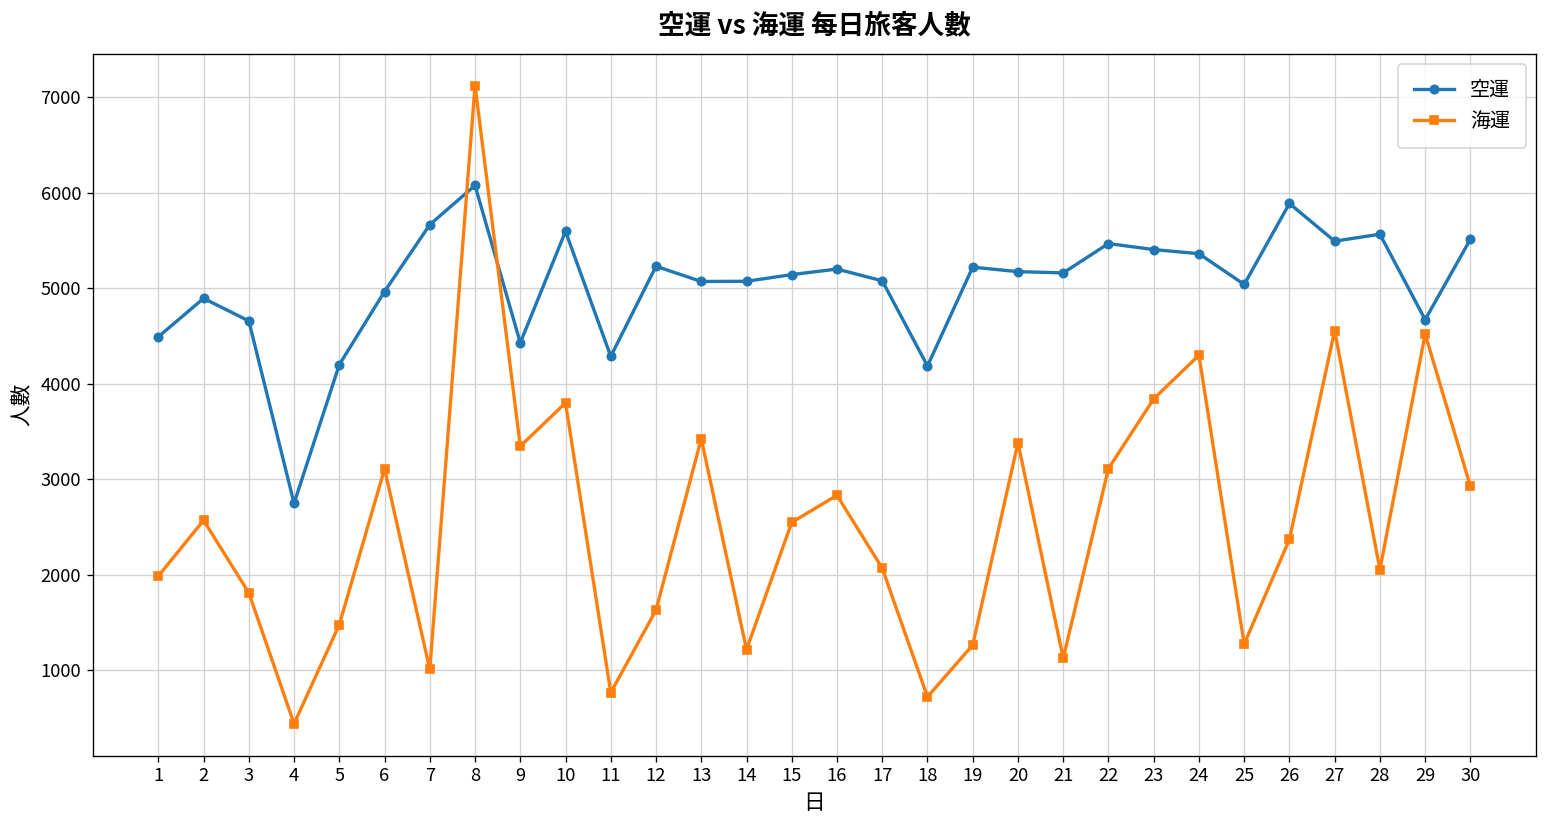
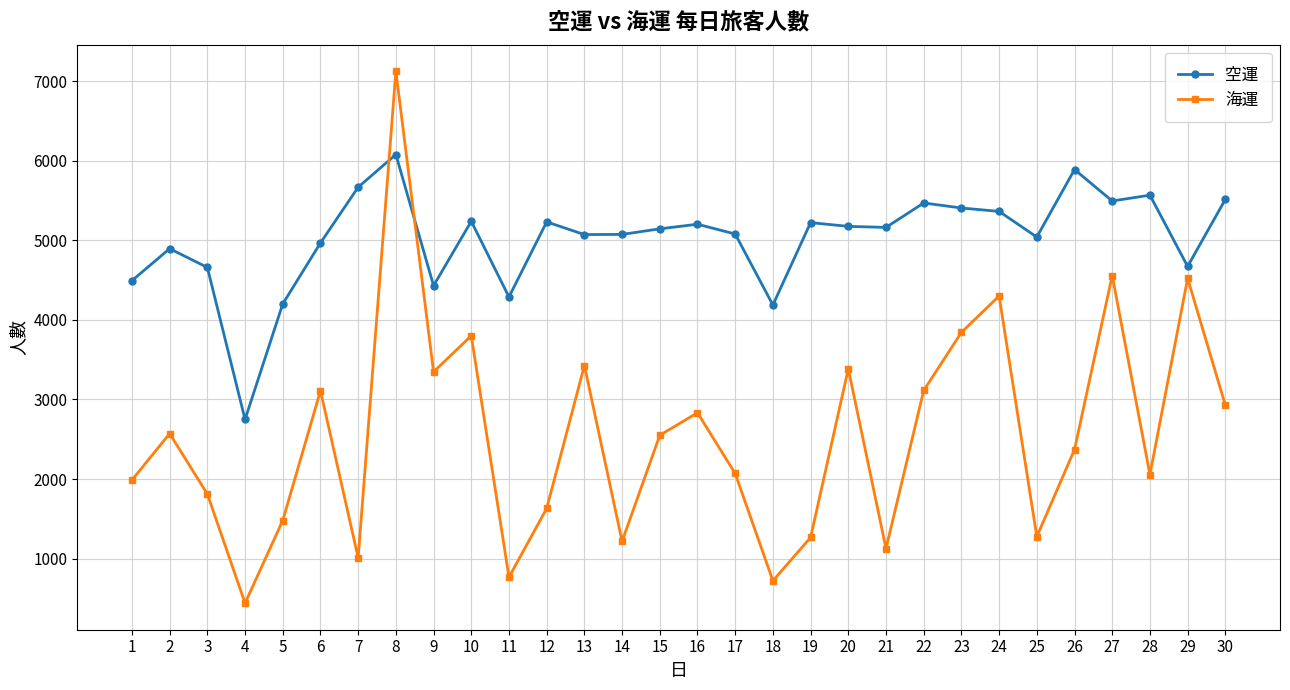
  {
    "空運": {
      "1": 4500,
      "2": 4900,
      "3": 4700,
      "4": 2700,
      "5": 4200,
      "6": 5000,
      "7": 5700,
      "8": 6100,
      "9": 4400,
-     "10": 5600,
+     "10": 5200,
      "11": 4300,
      "12": 5200,
      "13": 5100,
      "14": 5100,
      "15": 5100,
      "16": 5200,
      "17": 5100,
      "18": 4200,
      "19": 5200,
      "20": 5200,
      "21": 5200,
      "22": 5500,
      "23": 5400,
      "24": 5400,
      "25": 5000,
      "26": 5900,
      "27": 5500,
      "28": 5600,
      "29": 4700,
      "30": 5500
    },
    "海運": {
      "1": 2000,
      "2": 2600,
      "3": 1800,
      "4": 400,
      "5": 1500,
      "6": 3100,
      "7": 1000,
      "8": 7100,
      "9": 3300,
      "10": 3800,
      "11": 800,
      "12": 1600,
      "13": 3400,
      "14": 1200,
      "15": 2600,
      "16": 2800,
      "17": 2100,
      "18": 700,
      "19": 1300,
      "20": 3400,
      "21": 1100,
      "22": 3100,
      "23": 3800,
      "24": 4300,
      "25": 1300,
      "26": 2400,
      "27": 4600,
      "28": 2100,
      "29": 4500,
      "30": 2900
    }
  }
